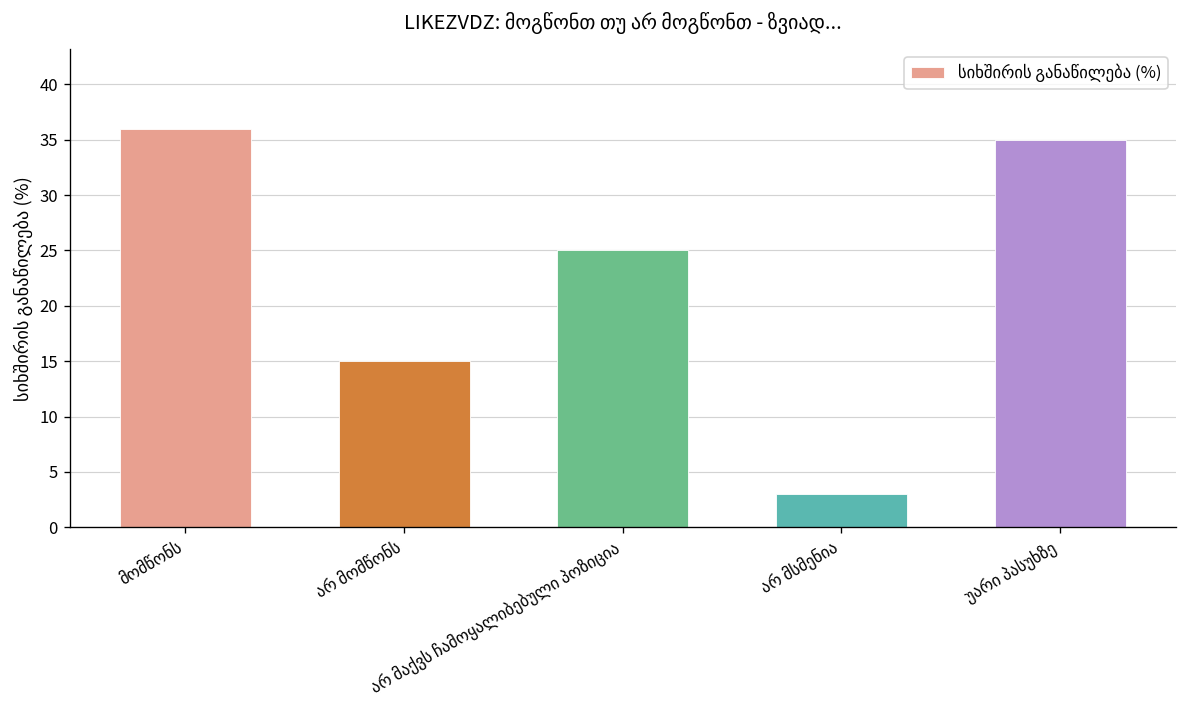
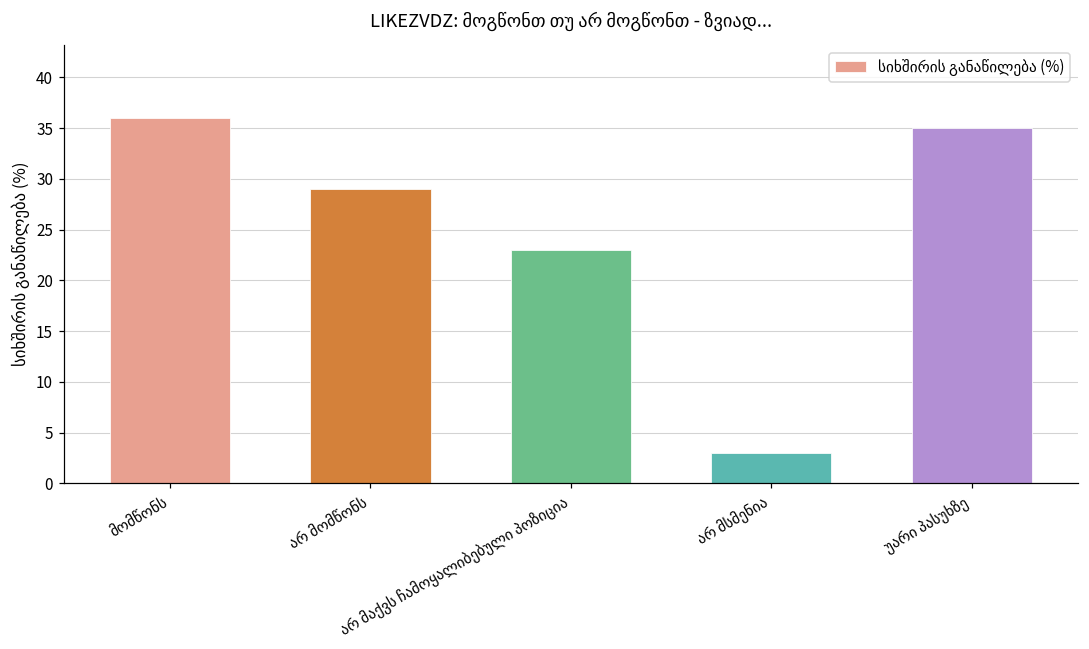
  {
    "მომწონს": 36,
-   "არ მომწონს": 15,
-   "არ მაქვს ჩამოყალიბებული პოზიცია": 25,
+   "არ მომწონს": 29,
+   "არ მაქვს ჩამოყალიბებული პოზიცია": 23,
    "არ მსმენია": 3,
    "უარი პასუხზე": 35
  }
